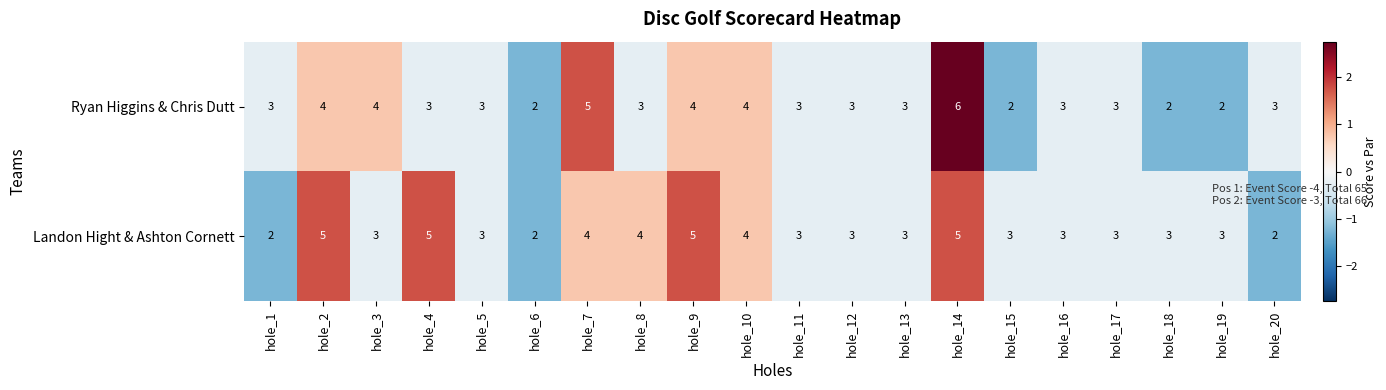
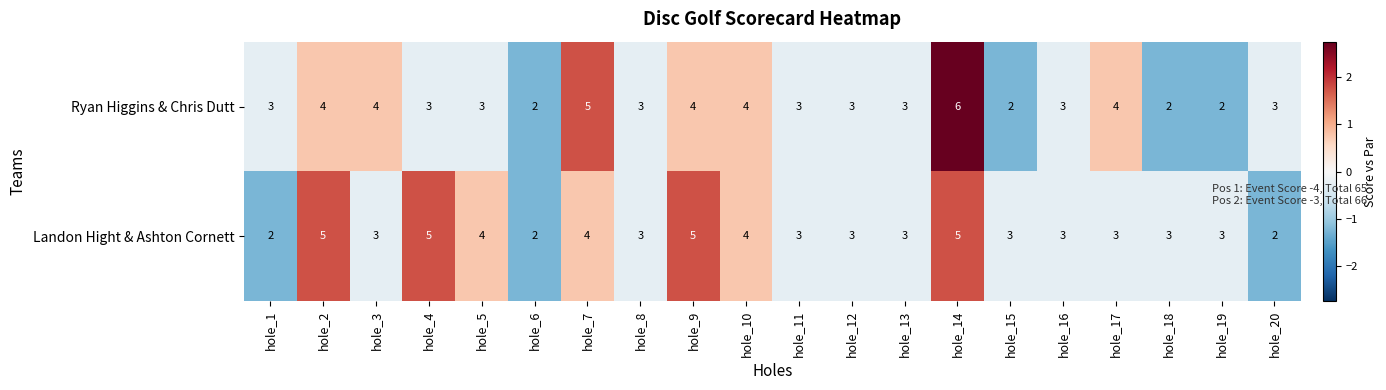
  {
    "Ryan Higgins & Chris Dutt": {
      "hole_1": 3,
      "hole_2": 4,
      "hole_3": 4,
      "hole_4": 3,
      "hole_5": 3,
      "hole_6": 2,
      "hole_7": 5,
      "hole_8": 3,
      "hole_9": 4,
      "hole_10": 4,
      "hole_11": 3,
      "hole_12": 3,
      "hole_13": 3,
      "hole_14": 6,
      "hole_15": 2,
      "hole_16": 3,
-     "hole_17": 3,
+     "hole_17": 4,
      "hole_18": 2,
      "hole_19": 2,
      "hole_20": 3
    },
    "Landon Hight & Ashton Cornett": {
      "hole_1": 2,
      "hole_2": 5,
      "hole_3": 3,
      "hole_4": 5,
-     "hole_5": 3,
+     "hole_5": 4,
      "hole_6": 2,
      "hole_7": 4,
-     "hole_8": 4,
+     "hole_8": 3,
      "hole_9": 5,
      "hole_10": 4,
      "hole_11": 3,
      "hole_12": 3,
      "hole_13": 3,
      "hole_14": 5,
      "hole_15": 3,
      "hole_16": 3,
      "hole_17": 3,
      "hole_18": 3,
      "hole_19": 3,
      "hole_20": 2
    }
  }
